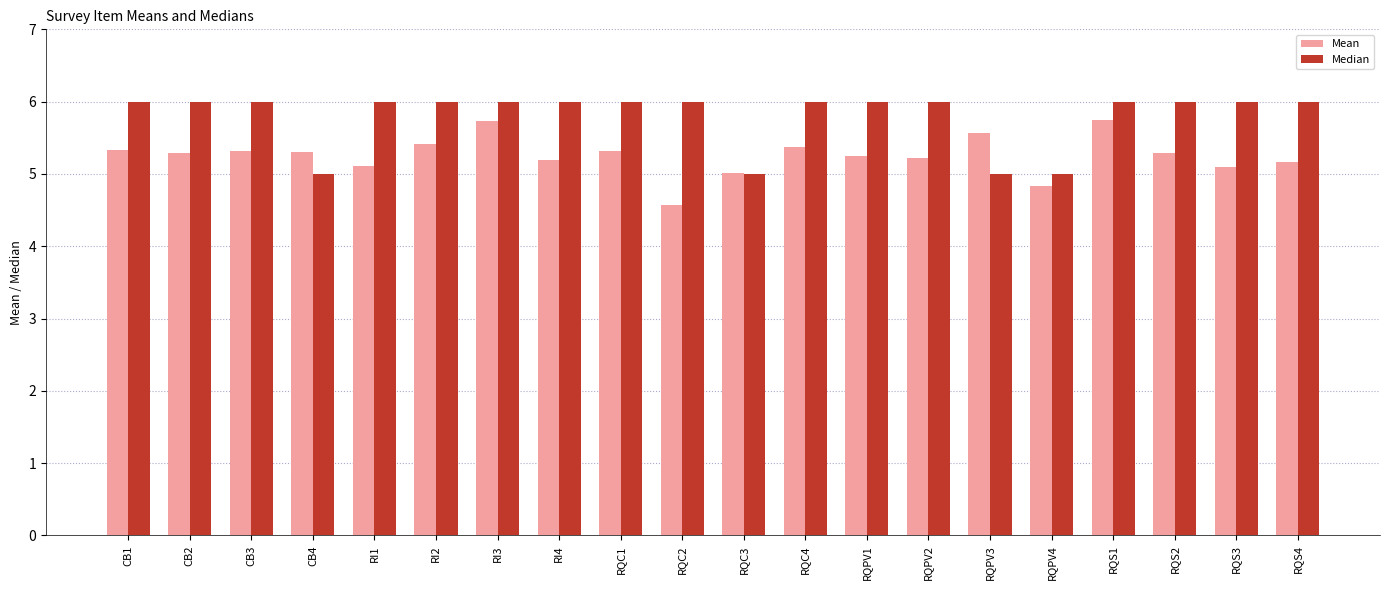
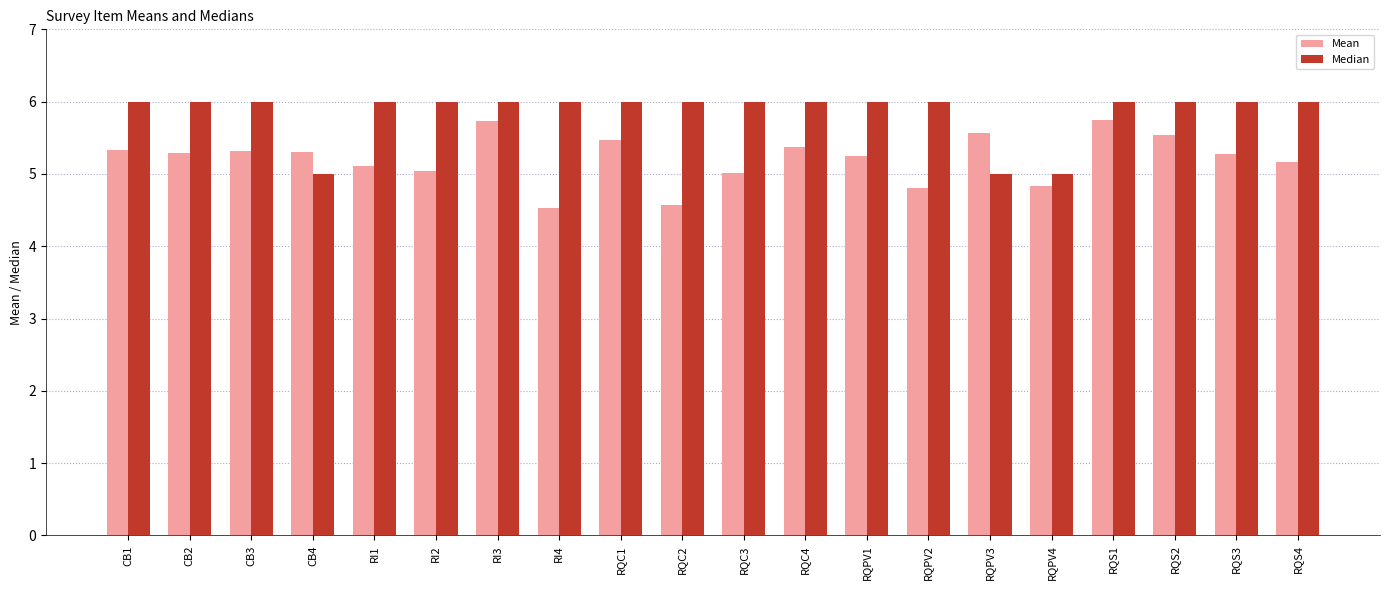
  {
    "Mean": {
      "CB1": 5.3,
      "CB2": 5.3,
      "CB3": 5.3,
      "CB4": 5.3,
      "RI1": 5.1,
-     "RI2": 5.4,
+     "RI2": 5.0,
      "RI3": 5.7,
-     "RI4": 5.2,
-     "RQC1": 5.3,
+     "RI4": 4.5,
+     "RQC1": 5.5,
      "RQC2": 4.6,
      "RQC3": 5.0,
      "RQC4": 5.4,
      "RQPV1": 5.3,
-     "RQPV2": 5.2,
+     "RQPV2": 4.8,
      "RQPV3": 5.6,
      "RQPV4": 4.8,
      "RQS1": 5.7,
-     "RQS2": 5.3,
-     "RQS3": 5.1,
+     "RQS2": 5.5,
+     "RQS3": 5.3,
      "RQS4": 5.2
    },
    "Median": {
      "CB1": 6,
      "CB2": 6,
      "CB3": 6,
      "CB4": 5,
      "RI1": 6,
      "RI2": 6,
      "RI3": 6,
      "RI4": 6,
      "RQC1": 6,
      "RQC2": 6,
-     "RQC3": 5,
+     "RQC3": 6,
      "RQC4": 6,
      "RQPV1": 6,
      "RQPV2": 6,
      "RQPV3": 5,
      "RQPV4": 5,
      "RQS1": 6,
      "RQS2": 6,
      "RQS3": 6,
      "RQS4": 6
    }
  }
